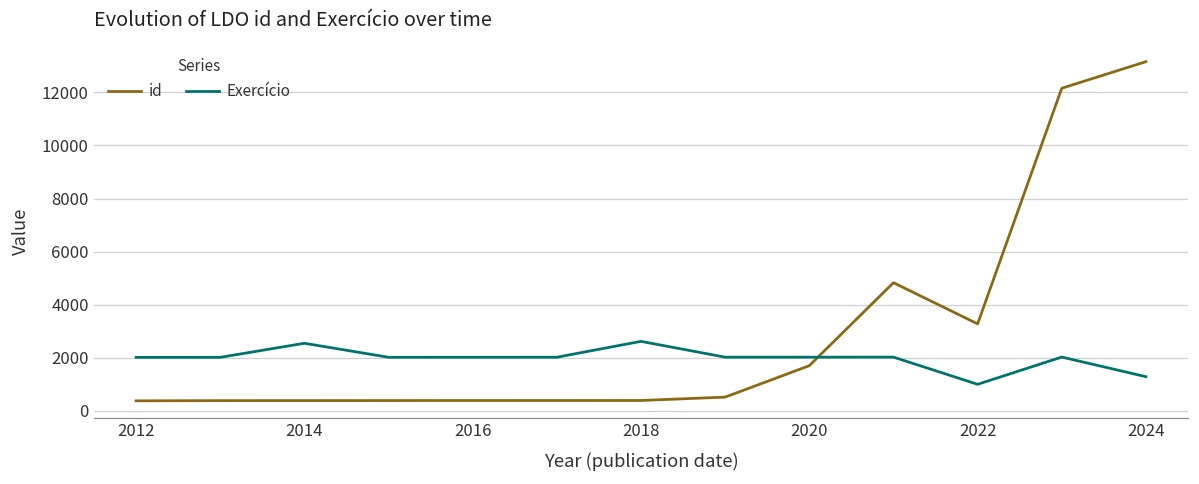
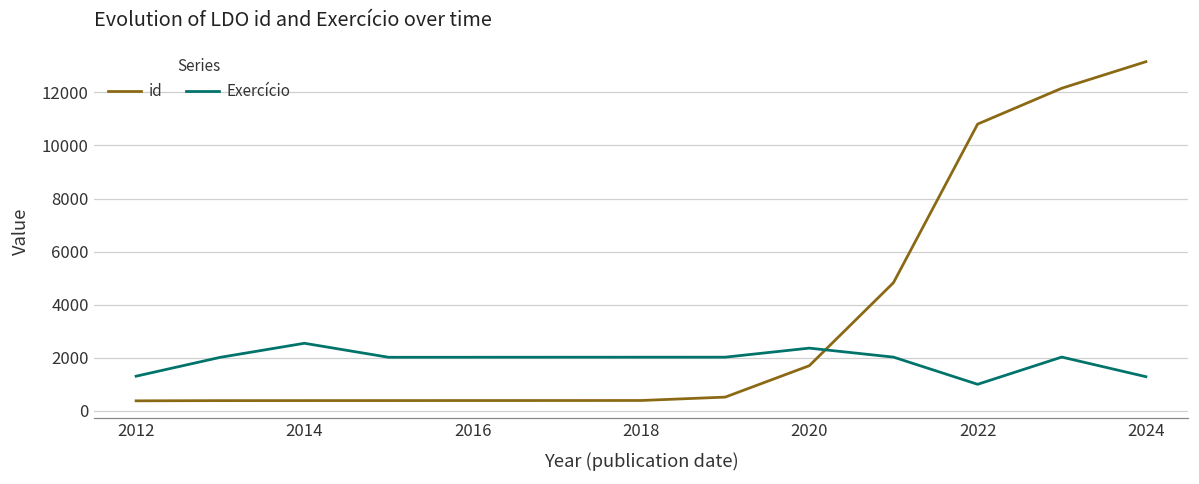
  {
    "id": {
      "2012": 400,
      "2014": 400,
      "2016": 400,
      "2018": 400,
      "2020": 1700,
-     "2022": 3300,
+     "2022": 10800,
      "2024": 13200
    },
    "Exercício": {
-     "2012": 2000,
+     "2012": 1300,
      "2014": 2500,
      "2016": 2000,
-     "2018": 2600,
-     "2020": 2000,
+     "2018": 2000,
+     "2020": 2400,
      "2022": 1000,
      "2024": 1300
    }
  }
